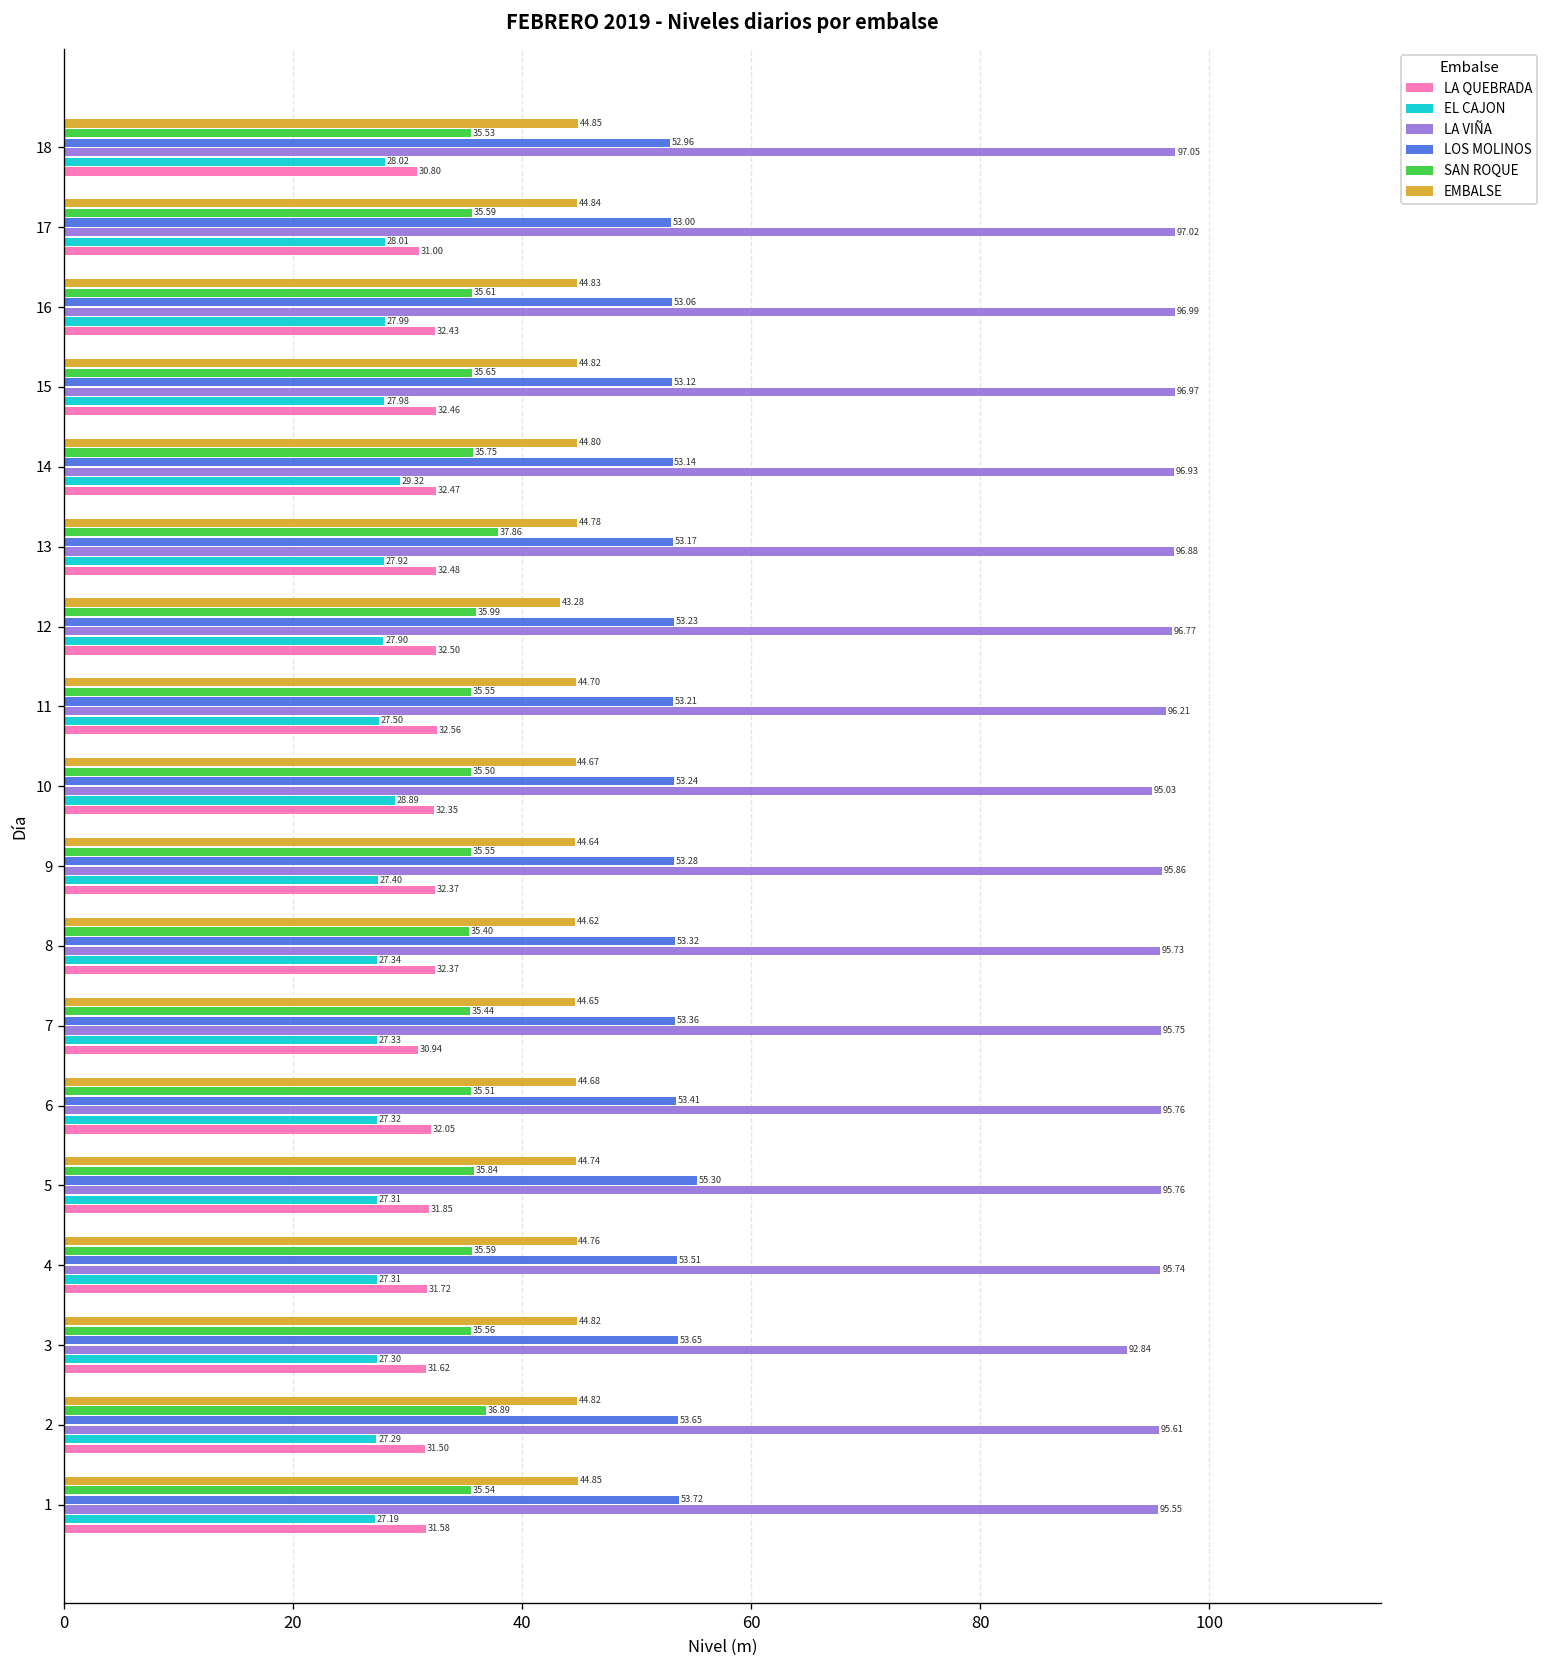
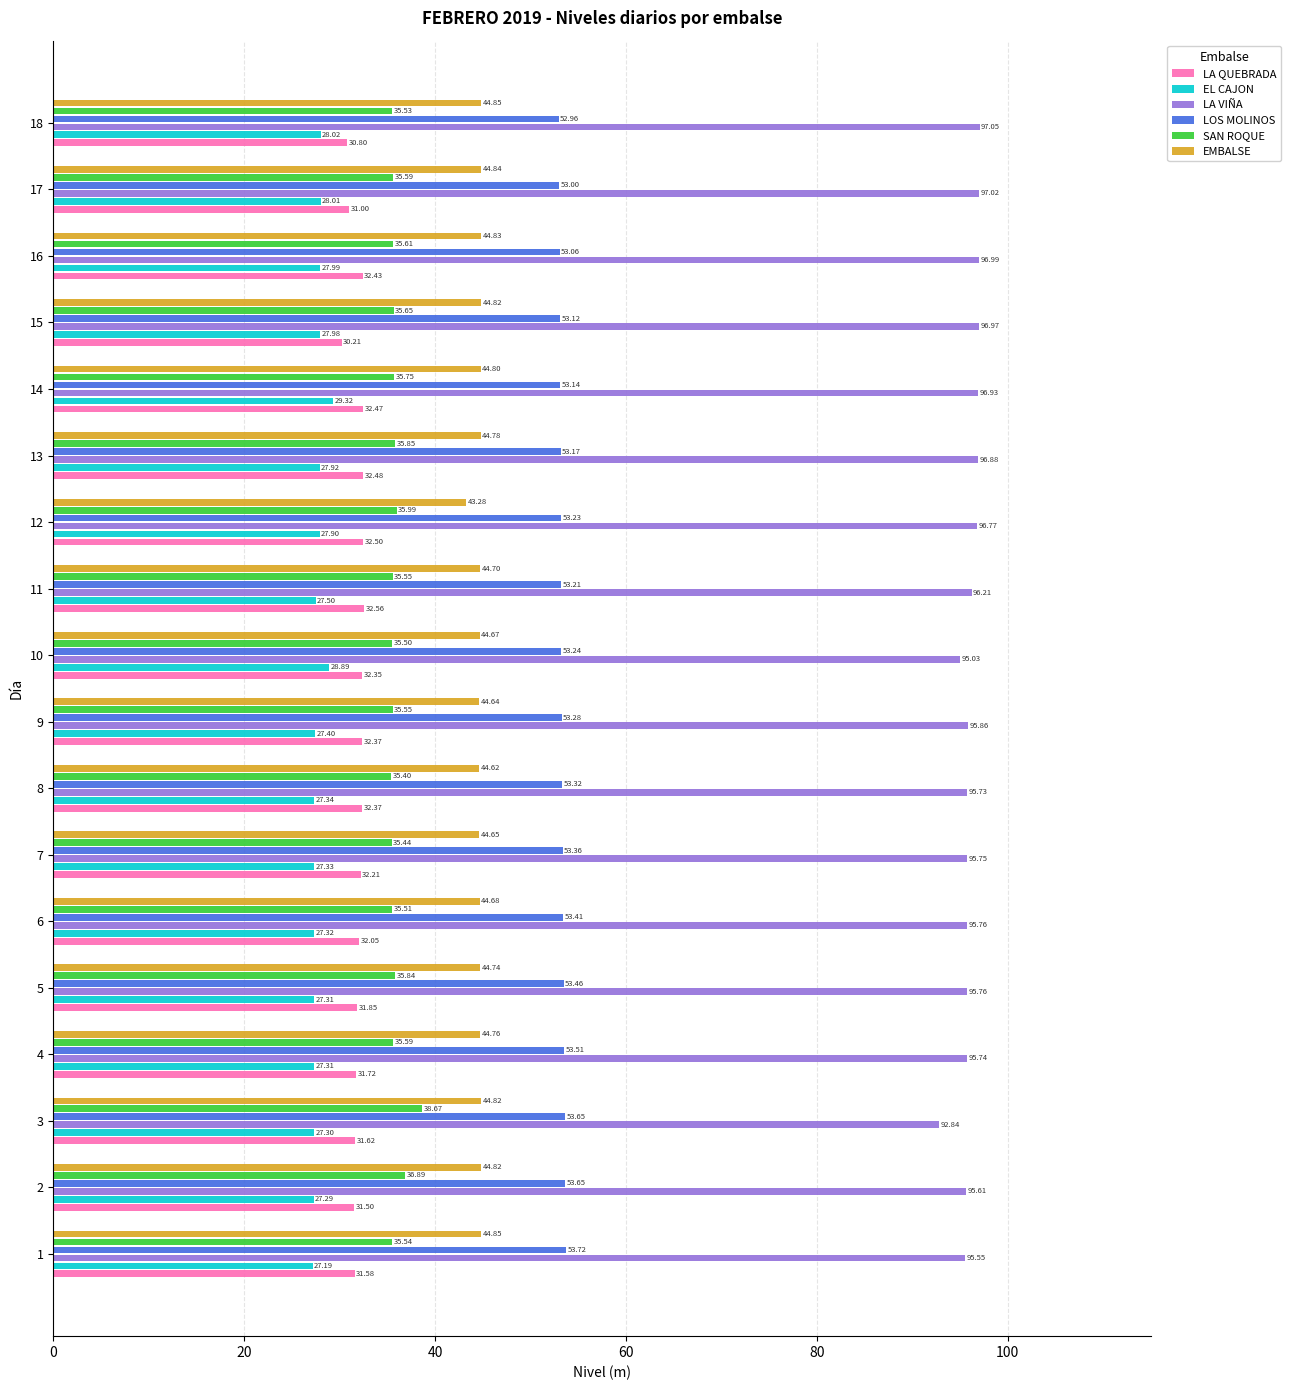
  {
    "LA QUEBRADA": {
      "18": 30.80,
      "17": 31.00,
      "16": 32.43,
-     "15": 32.46,
+     "15": 30.21,
      "14": 32.47,
      "13": 32.48,
      "12": 32.50,
      "11": 32.56,
      "10": 32.35,
      "9": 32.37,
      "8": 32.37,
-     "7": 30.94,
+     "7": 32.21,
      "6": 32.05,
      "5": 31.85,
      "4": 31.72,
      "3": 31.62,
      "2": 31.50,
      "1": 31.58
    },
    "EL CAJON": {
      "18": 28.02,
      "17": 28.01,
      "16": 27.99,
      "15": 27.98,
      "14": 29.32,
      "13": 27.92,
      "12": 27.90,
      "11": 27.50,
      "10": 28.89,
      "9": 27.40,
      "8": 27.34,
      "7": 27.33,
      "6": 27.32,
      "5": 27.31,
      "4": 27.31,
      "3": 27.30,
      "2": 27.29,
      "1": 27.19
    },
    "LA VIÑA": {
      "18": 97.05,
      "17": 97.02,
      "16": 96.99,
      "15": 96.97,
      "14": 96.93,
      "13": 96.88,
      "12": 96.77,
      "11": 96.21,
      "10": 95.03,
      "9": 95.86,
      "8": 95.73,
      "7": 95.75,
      "6": 95.76,
      "5": 95.76,
      "4": 95.74,
      "3": 92.84,
      "2": 95.61,
      "1": 95.55
    },
    "LOS MOLINOS": {
      "18": 52.96,
      "17": 53.00,
      "16": 53.06,
      "15": 53.12,
      "14": 53.14,
      "13": 53.17,
      "12": 53.23,
      "11": 53.21,
      "10": 53.24,
      "9": 53.28,
      "8": 53.32,
      "7": 53.36,
      "6": 53.41,
-     "5": 55.30,
+     "5": 53.46,
      "4": 53.51,
      "3": 53.65,
      "2": 53.65,
      "1": 53.72
    },
    "SAN ROQUE": {
      "18": 35.53,
      "17": 35.59,
      "16": 35.61,
      "15": 35.65,
      "14": 35.75,
-     "13": 37.86,
+     "13": 35.85,
      "12": 35.99,
      "11": 35.55,
      "10": 35.50,
      "9": 35.55,
      "8": 35.40,
      "7": 35.44,
      "6": 35.51,
      "5": 35.84,
      "4": 35.59,
-     "3": 35.56,
+     "3": 38.67,
      "2": 36.89,
      "1": 35.54
    },
    "EMBALSE": {
      "18": 44.85,
      "17": 44.84,
      "16": 44.83,
      "15": 44.82,
      "14": 44.80,
      "13": 44.78,
      "12": 43.28,
      "11": 44.70,
      "10": 44.67,
      "9": 44.64,
      "8": 44.62,
      "7": 44.65,
      "6": 44.68,
      "5": 44.74,
      "4": 44.76,
      "3": 44.82,
      "2": 44.82,
      "1": 44.85
    }
  }
